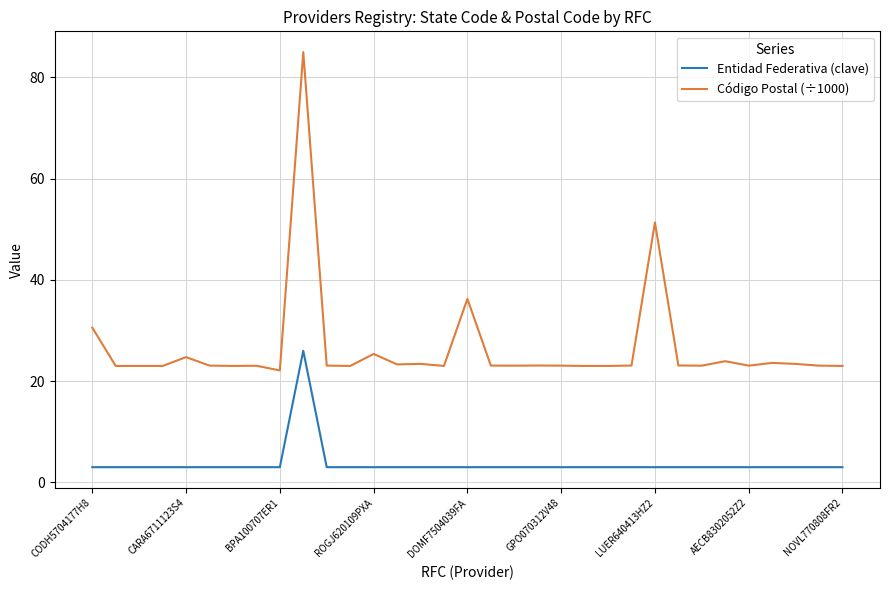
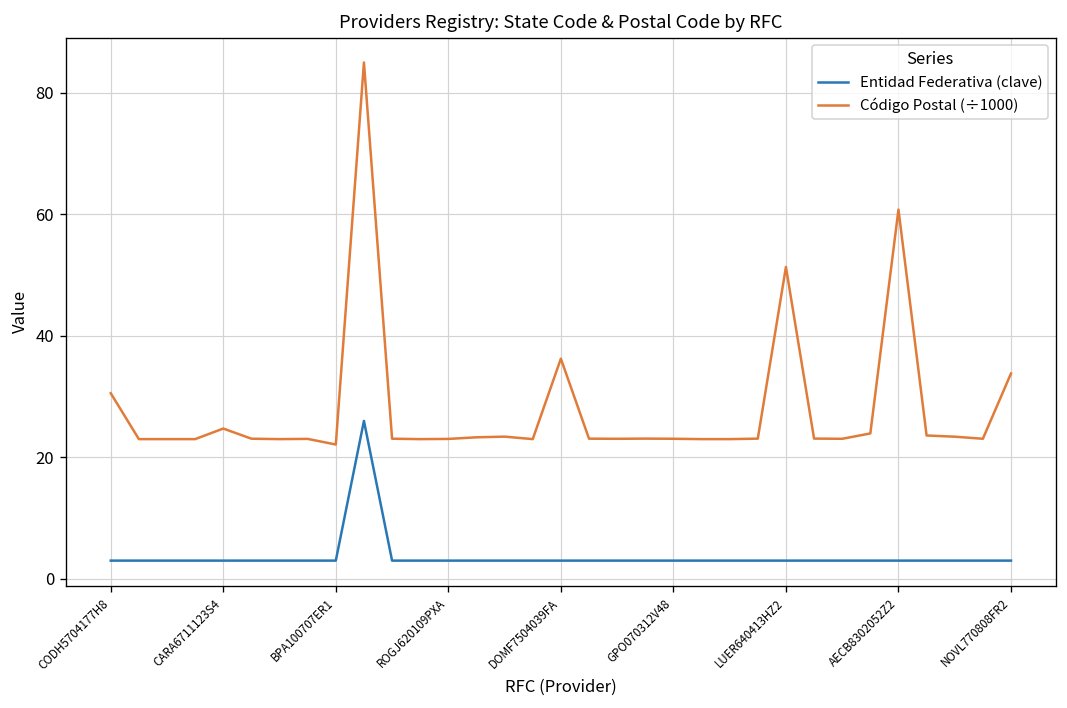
  {
    "Entidad Federativa (clave)": {
      "CODH5704177H8": 3,
      "CARA6711123S4": 3,
      "BPA100707ER1": 3,
      "ROGJ620109PXA": 3,
      "DOMF7504039FA": 3,
      "GPO070312V48": 3,
      "LUER640413HZ2": 3,
      "AECB8302052Z2": 3,
      "NOVL770808FR2": 3
    },
    "Código Postal (÷1000)": {
      "CODH5704177H8": 31,
      "CARA6711123S4": 25,
      "BPA100707ER1": 22,
-     "ROGJ620109PXA": 25,
+     "ROGJ620109PXA": 23,
      "DOMF7504039FA": 36,
      "GPO070312V48": 23,
      "LUER640413HZ2": 51,
-     "AECB8302052Z2": 23,
-     "NOVL770808FR2": 23
+     "AECB8302052Z2": 61,
+     "NOVL770808FR2": 34
    }
  }
